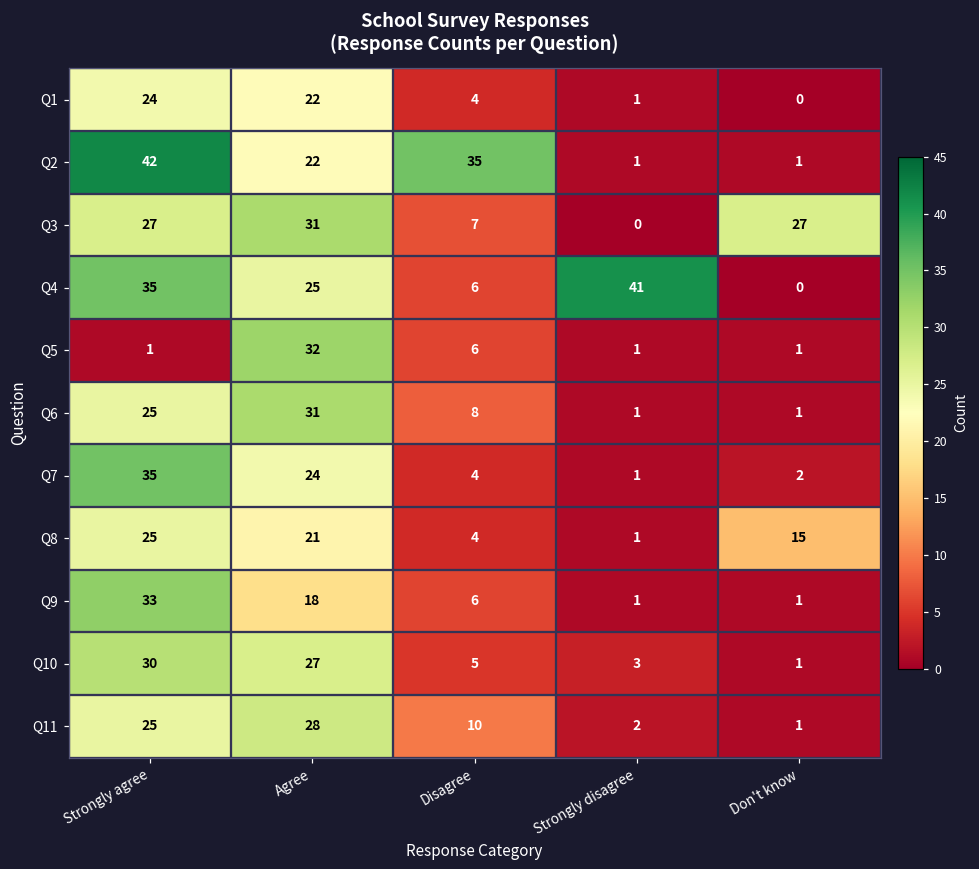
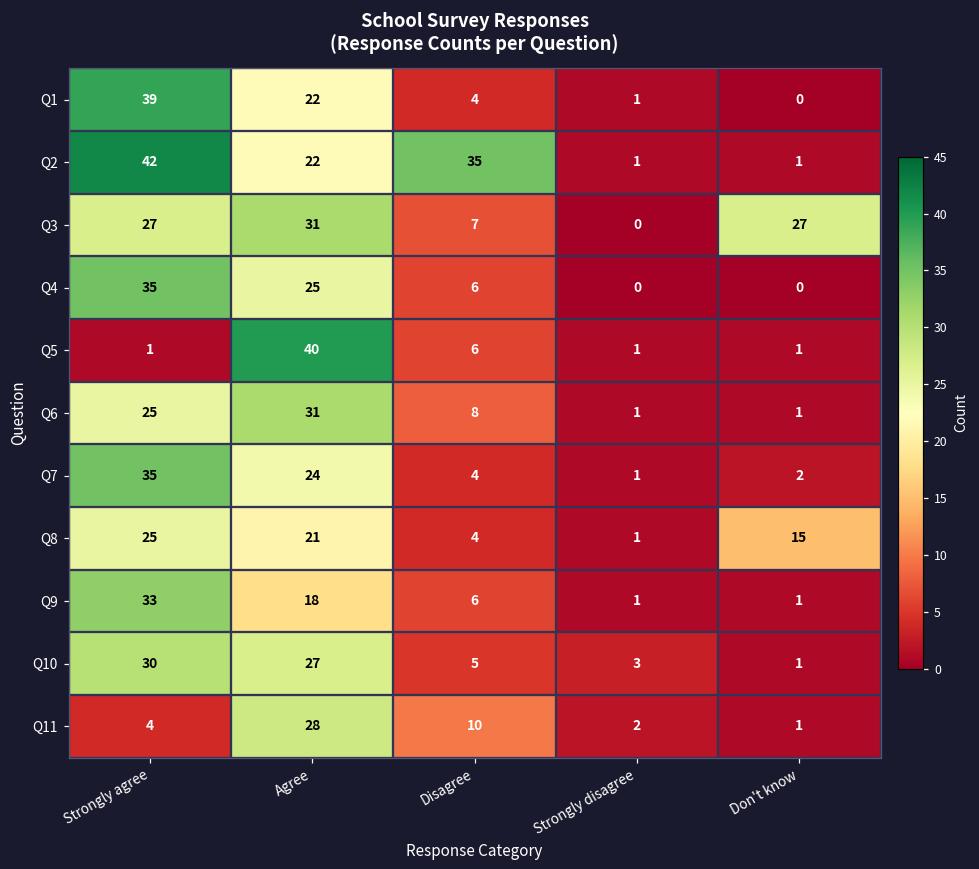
  {
    "Q1": {
-     "Strongly agree": 24,
+     "Strongly agree": 39,
      "Agree": 22,
      "Disagree": 4,
      "Strongly disagree": 1,
      "Don't know": 0
    },
    "Q2": {
      "Strongly agree": 42,
      "Agree": 22,
      "Disagree": 35,
      "Strongly disagree": 1,
      "Don't know": 1
    },
    "Q3": {
      "Strongly agree": 27,
      "Agree": 31,
      "Disagree": 7,
      "Strongly disagree": 0,
      "Don't know": 27
    },
    "Q4": {
      "Strongly agree": 35,
      "Agree": 25,
      "Disagree": 6,
-     "Strongly disagree": 41,
+     "Strongly disagree": 0,
      "Don't know": 0
    },
    "Q5": {
      "Strongly agree": 1,
-     "Agree": 32,
+     "Agree": 40,
      "Disagree": 6,
      "Strongly disagree": 1,
      "Don't know": 1
    },
    "Q6": {
      "Strongly agree": 25,
      "Agree": 31,
      "Disagree": 8,
      "Strongly disagree": 1,
      "Don't know": 1
    },
    "Q7": {
      "Strongly agree": 35,
      "Agree": 24,
      "Disagree": 4,
      "Strongly disagree": 1,
      "Don't know": 2
    },
    "Q8": {
      "Strongly agree": 25,
      "Agree": 21,
      "Disagree": 4,
      "Strongly disagree": 1,
      "Don't know": 15
    },
    "Q9": {
      "Strongly agree": 33,
      "Agree": 18,
      "Disagree": 6,
      "Strongly disagree": 1,
      "Don't know": 1
    },
    "Q10": {
      "Strongly agree": 30,
      "Agree": 27,
      "Disagree": 5,
      "Strongly disagree": 3,
      "Don't know": 1
    },
    "Q11": {
-     "Strongly agree": 25,
+     "Strongly agree": 4,
      "Agree": 28,
      "Disagree": 10,
      "Strongly disagree": 2,
      "Don't know": 1
    }
  }
